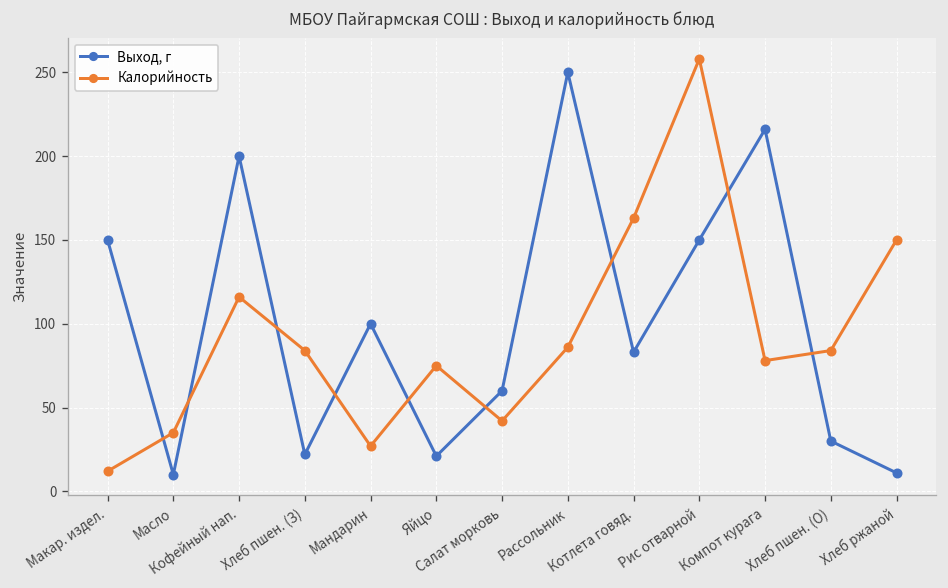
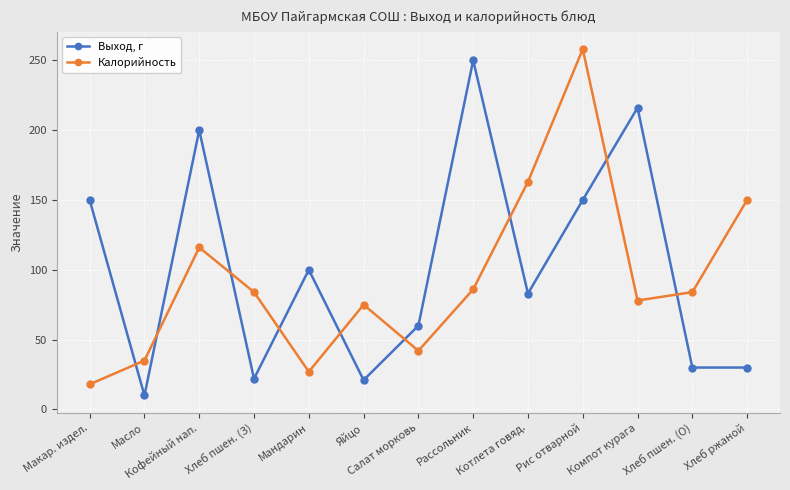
  {
    "Выход, г": {
      "Макар. издел.": 150,
      "Масло": 10,
      "Кофейный нап.": 200,
      "Хлеб пшен. (З)": 22,
      "Мандарин": 100,
      "Яйцо": 21,
      "Салат морковь": 60,
      "Рассольник": 250,
      "Котлета говяд.": 83,
      "Рис отварной": 150,
      "Компот курага": 216,
      "Хлеб пшен. (О)": 30,
-     "Хлеб ржаной": 11
+     "Хлеб ржаной": 30
    },
    "Калорийность": {
-     "Макар. издел.": 12,
+     "Макар. издел.": 18,
      "Масло": 35,
      "Кофейный нап.": 116,
      "Хлеб пшен. (З)": 84,
      "Мандарин": 27,
      "Яйцо": 75,
      "Салат морковь": 42,
      "Рассольник": 86,
      "Котлета говяд.": 163,
      "Рис отварной": 258,
      "Компот курага": 78,
      "Хлеб пшен. (О)": 84,
      "Хлеб ржаной": 150
    }
  }
